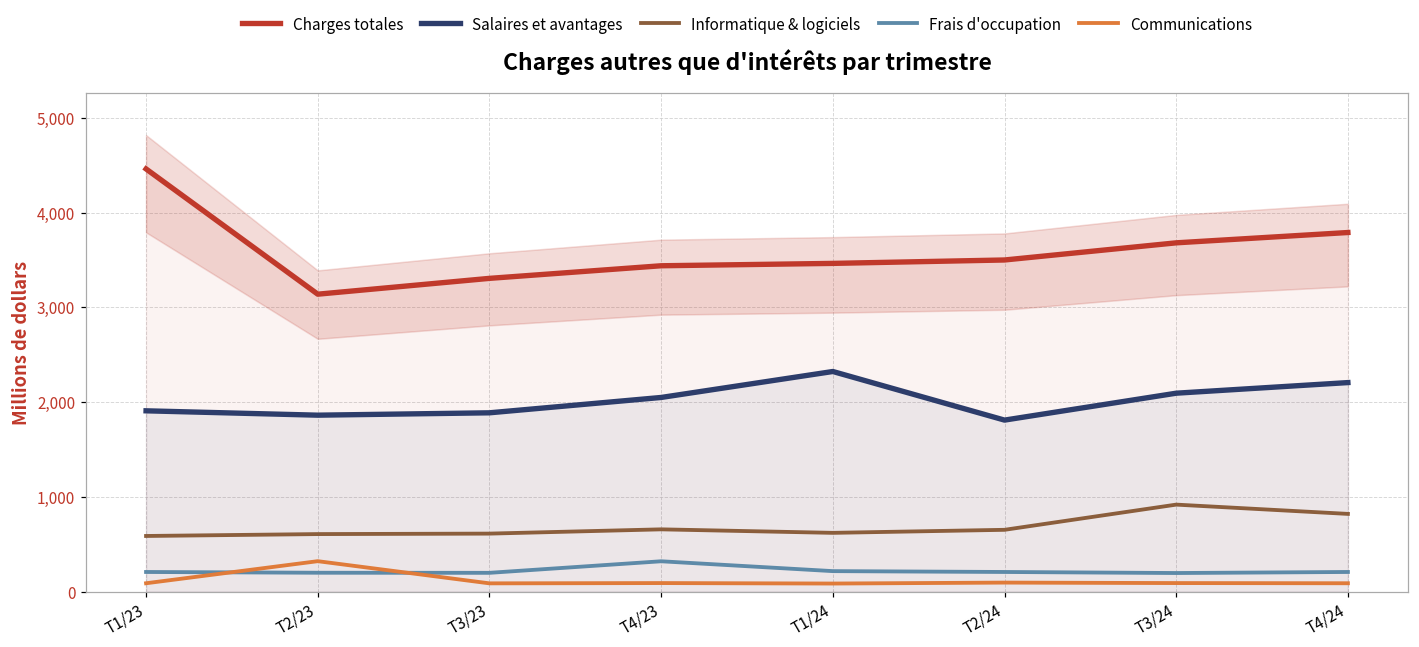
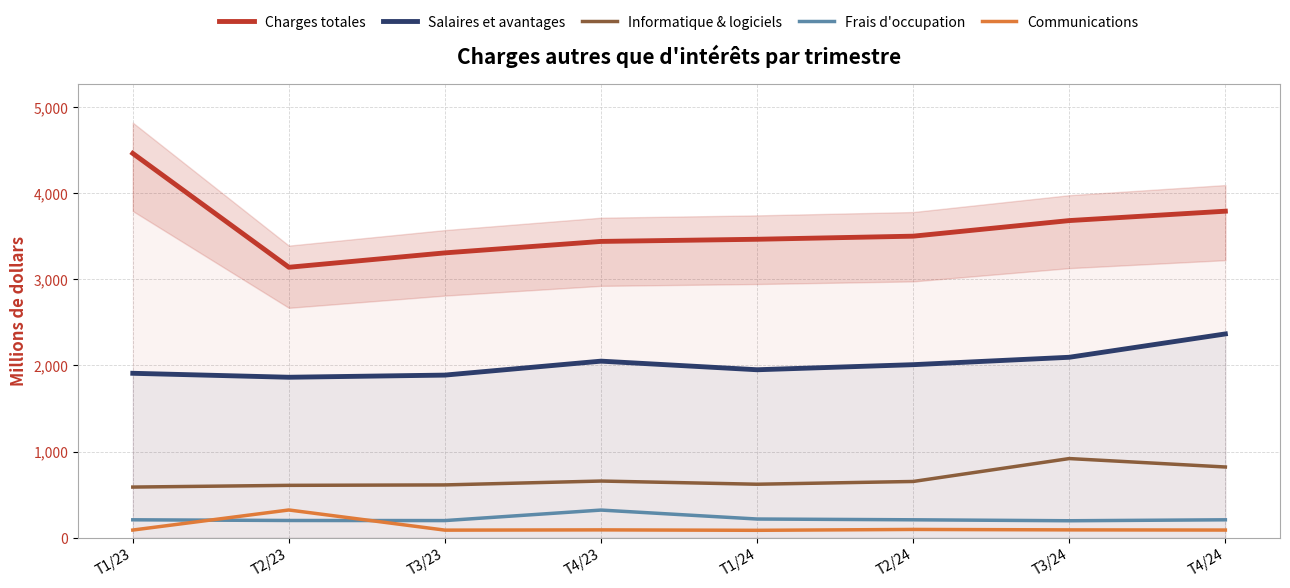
  {
    "Salaires et avantages": {
      "T1/23": "1,900",
      "T2/23": "1,900",
      "T3/23": "1,900",
      "T4/23": "2,100",
-     "T1/24": "2,300",
-     "T2/24": "1,800",
+     "T1/24": "2,000",
+     "T2/24": "2,000",
      "T3/24": "2,100",
-     "T4/24": "2,200"
+     "T4/24": "2,400"
    },
    "Informatique & logiciels": {
      "T1/23": "600",
      "T2/23": "600",
      "T3/23": "600",
      "T4/23": "700",
      "T1/24": "600",
      "T2/24": "700",
      "T3/24": "900",
      "T4/24": "800"
    },
    "Frais d'occupation": {
      "T1/23": "200",
      "T2/23": "200",
      "T3/23": "200",
      "T4/23": "300",
      "T1/24": "200",
      "T2/24": "200",
      "T3/24": "200",
      "T4/24": "200"
    },
    "Communications": {
      "T1/23": "100",
      "T2/23": "300",
      "T3/23": "100",
      "T4/23": "100",
      "T1/24": "100",
      "T2/24": "100",
      "T3/24": "100",
      "T4/24": "100"
    }
  }
